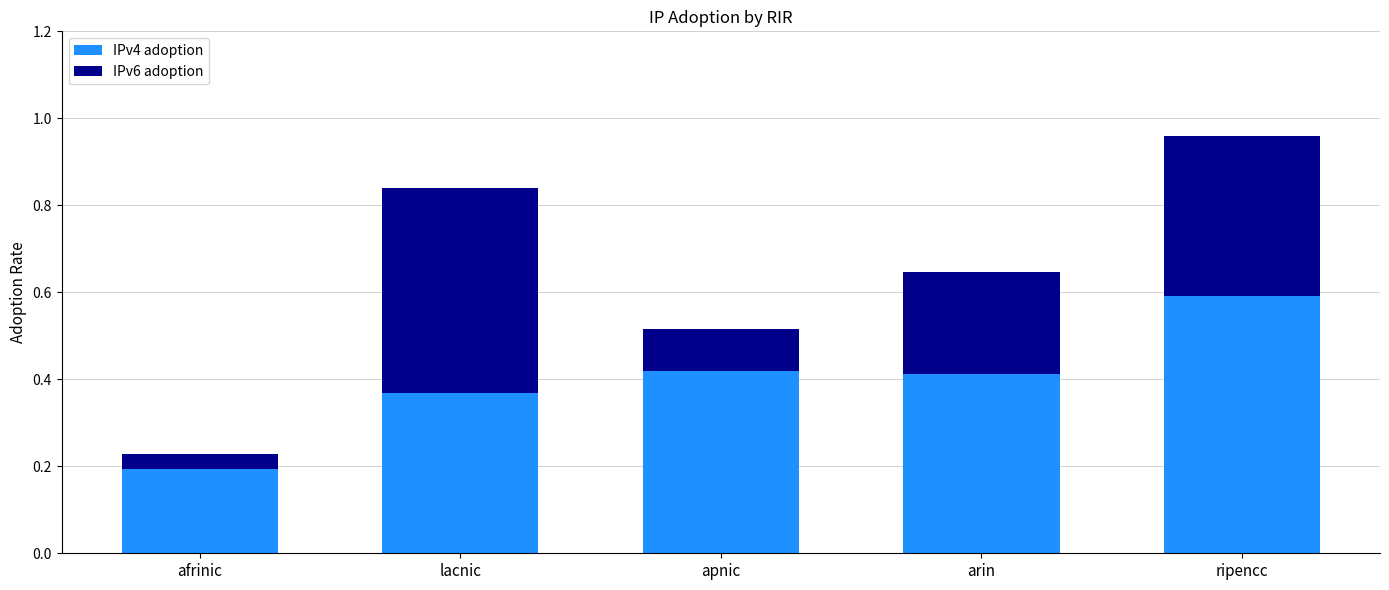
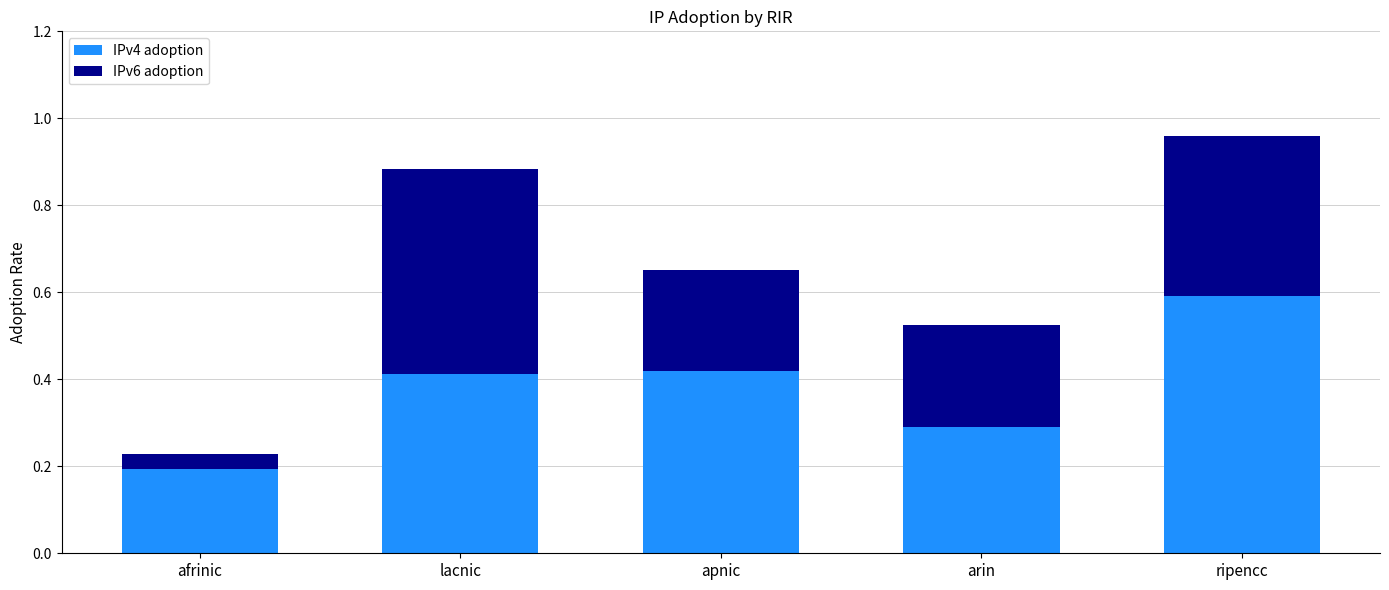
  {
    "IPv4 adoption": {
      "afrinic": 0.19,
-     "lacnic": 0.37,
+     "lacnic": 0.41,
      "apnic": 0.42,
-     "arin": 0.41,
+     "arin": 0.29,
      "ripencc": 0.59
    },
    "IPv6 adoption": {
      "afrinic": 0.04,
      "lacnic": 0.47,
-     "apnic": 0.10,
+     "apnic": 0.23,
      "arin": 0.23,
      "ripencc": 0.37
    }
  }
